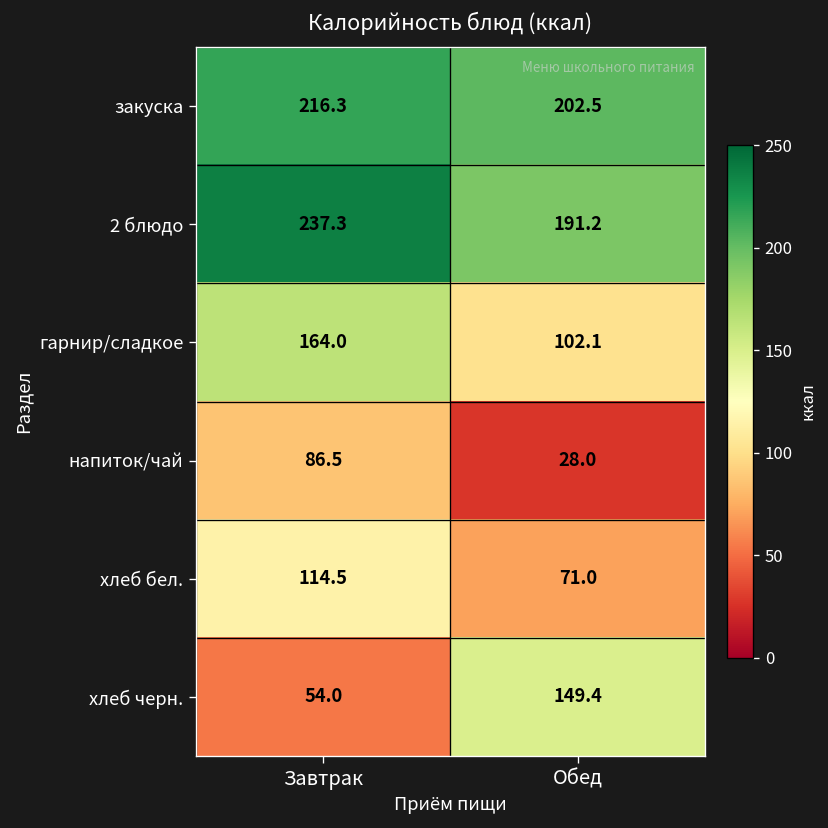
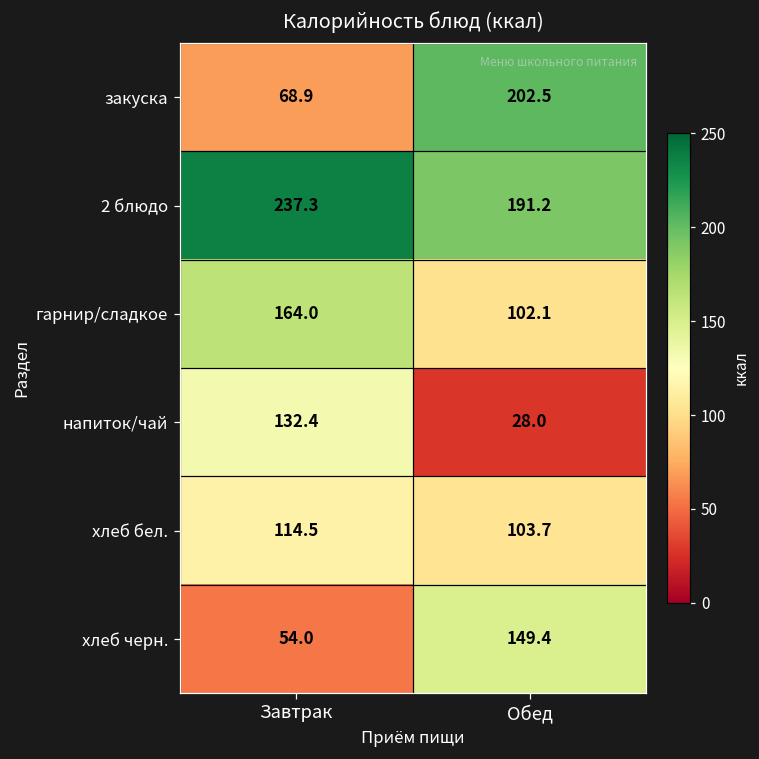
  {
    "закуска": {
-     "Завтрак": 216.3
+     "Завтрак": 68.9
    },
    "2 блюдо": {
      "Завтрак": 237.3,
      "Обед": 191.2
    },
    "гарнир/сладкое": {
      "Завтрак": 164.0,
      "Обед": 102.1
    },
    "напиток/чай": {
-     "Завтрак": 86.5,
+     "Завтрак": 132.4,
      "Обед": 28.0
    },
    "хлеб бел.": {
      "Завтрак": 114.5,
-     "Обед": 71.0
+     "Обед": 103.7
    },
    "хлеб черн.": {
      "Завтрак": 54.0,
      "Обед": 149.4
    }
  }
